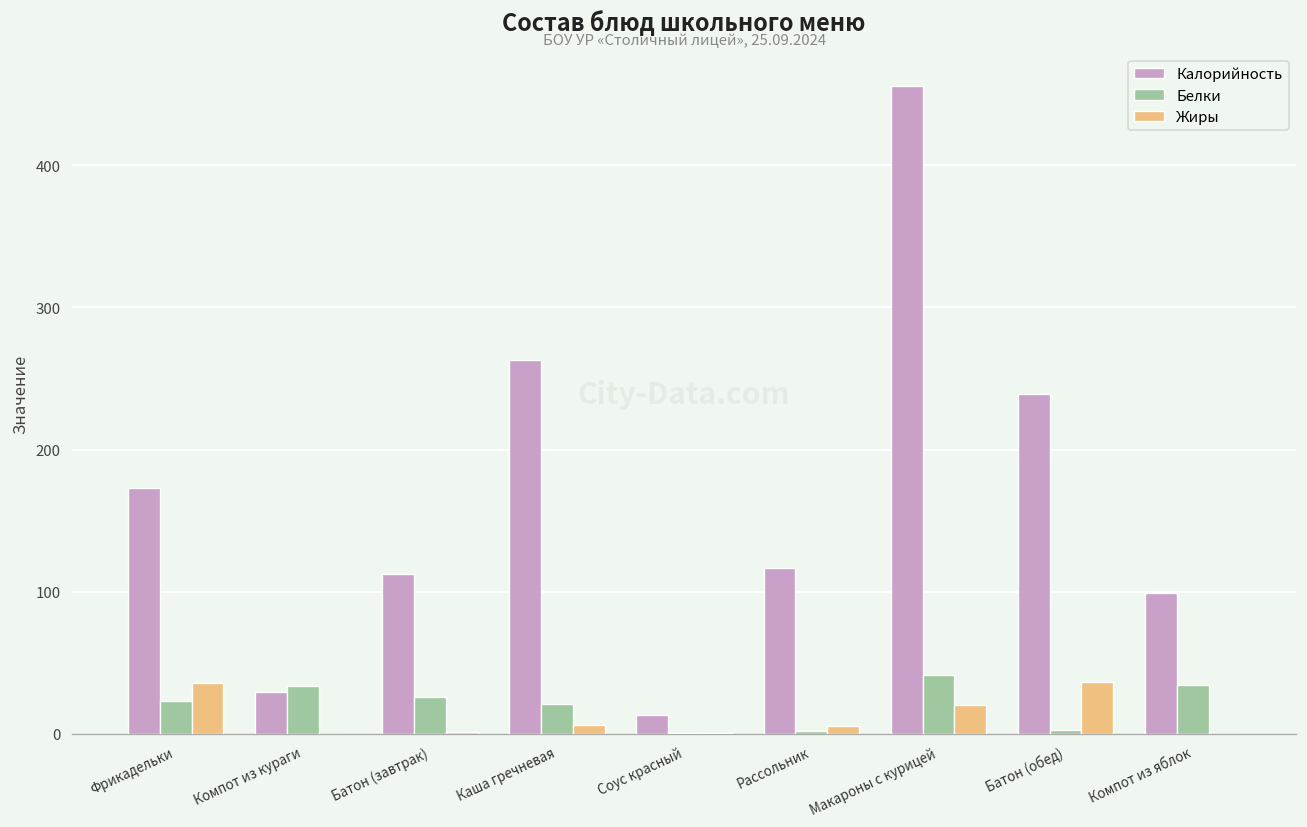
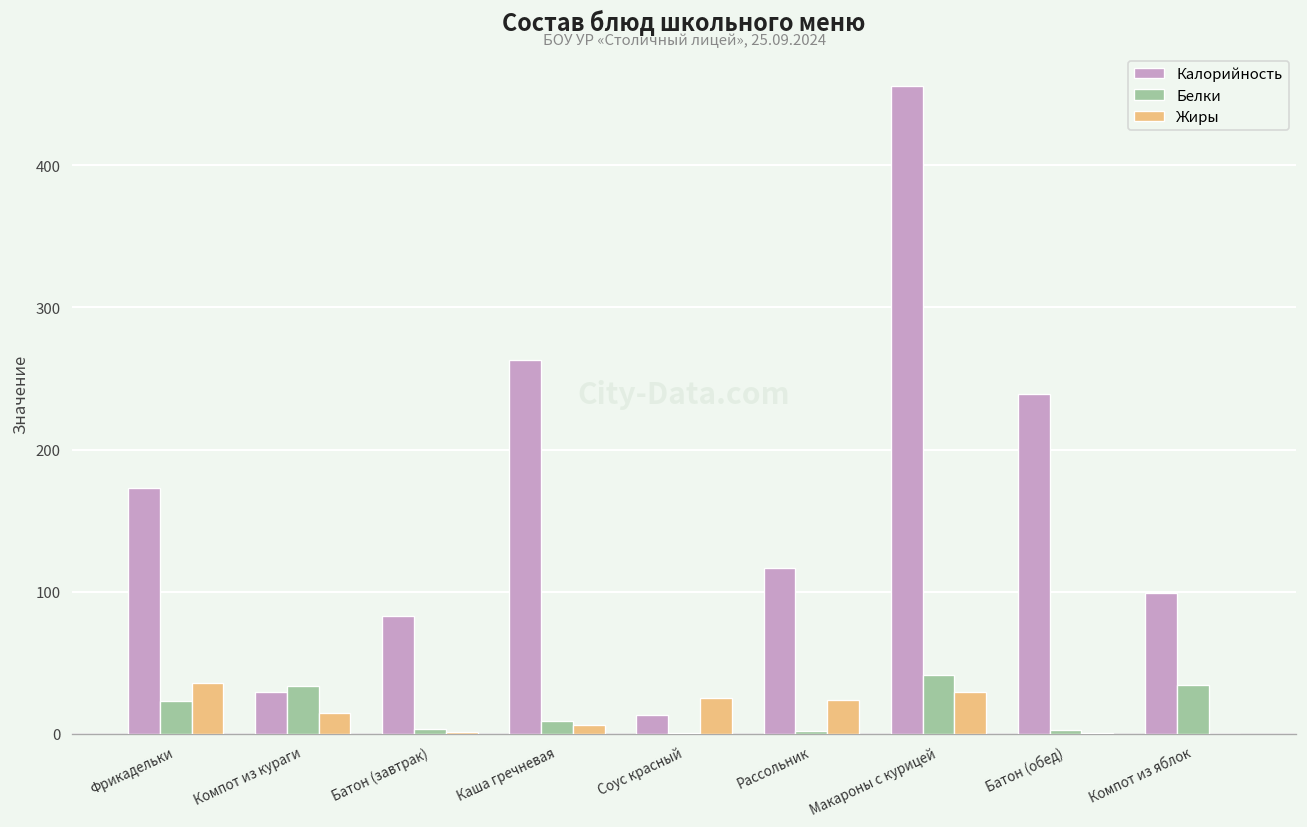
  {
    "Калорийность": {
      "Фрикадельки": 173,
      "Компот из кураги": 30,
-     "Батон (завтрак)": 112,
+     "Батон (завтрак)": 83,
      "Каша гречневая": 263,
      "Соус красный": 13,
      "Рассольник": 117,
      "Макароны с курицей": 456,
      "Батон (обед)": 239,
      "Компот из яблок": 99
    },
    "Белки": {
      "Фрикадельки": 23,
      "Компот из кураги": 34,
-     "Батон (завтрак)": 26,
-     "Каша гречневая": 21,
+     "Батон (завтрак)": 4,
+     "Каша гречневая": 9,
      "Макароны с курицей": 41,
      "Батон (обед)": 3,
      "Компот из яблок": 34
    },
    "Жиры": {
      "Фрикадельки": 36,
-     "Компот из кураги": 0,
+     "Компот из кураги": 14,
      "Каша гречневая": 7,
-     "Соус красный": 1,
-     "Рассольник": 6,
-     "Макароны с курицей": 20,
-     "Батон (обед)": 36
+     "Соус красный": 25,
+     "Рассольник": 24,
+     "Макароны с курицей": 29,
+     "Батон (обед)": 1
    }
  }
